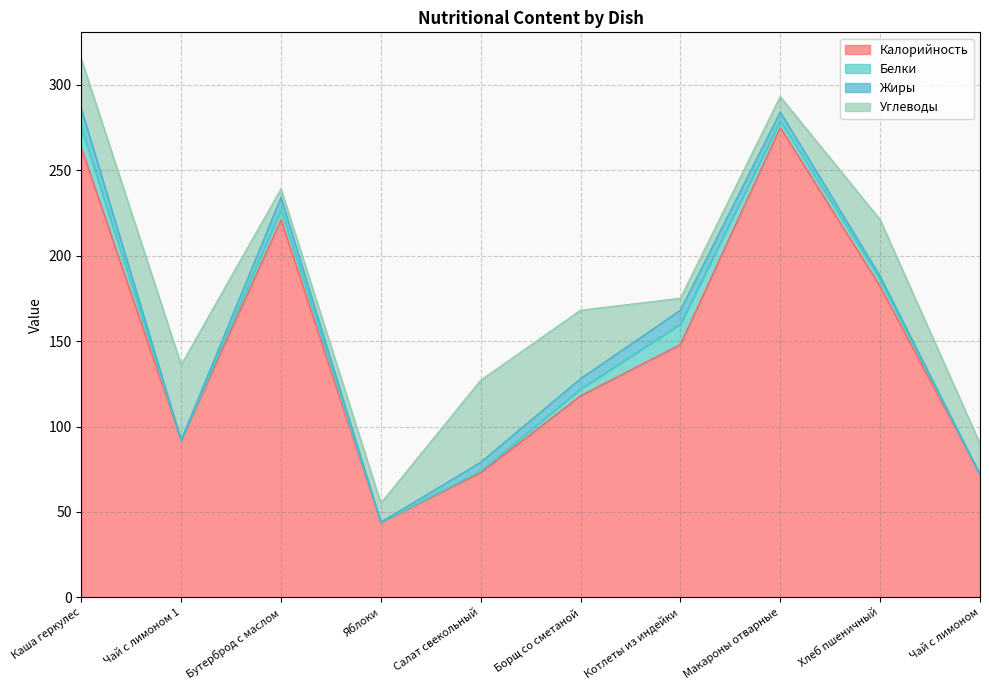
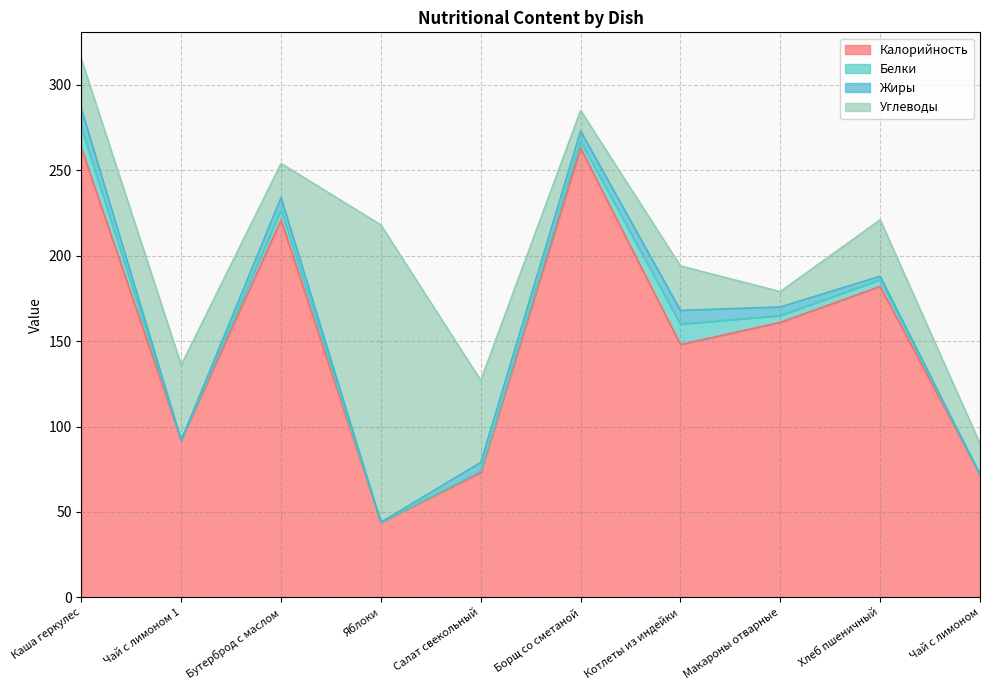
  {
    "Калорийность": {
      "Каша геркулес": 263,
      "Бутерброд с маслом": 221,
-     "Борщ со сметаной": 118,
+     "Борщ со сметаной": 263,
      "Котлеты из индейки": 148,
-     "Макароны отварные": 275,
+     "Макароны отварные": 161,
      "Хлеб пшеничный": 182
    },
    "Углеводы": {
      "Каша геркулес": 29,
      "Чай с лимоном 1": 44,
-     "Бутерброд с маслом": 5,
-     "Яблоки": 11,
+     "Бутерброд с маслом": 20,
+     "Яблоки": 174,
      "Салат свекольный": 48,
-     "Борщ со сметаной": 40,
-     "Котлеты из индейки": 7,
+     "Борщ со сметаной": 12,
+     "Котлеты из индейки": 26,
      "Макароны отварные": 9,
      "Хлеб пшеничный": 33,
      "Чай с лимоном": 18
    }
  }
